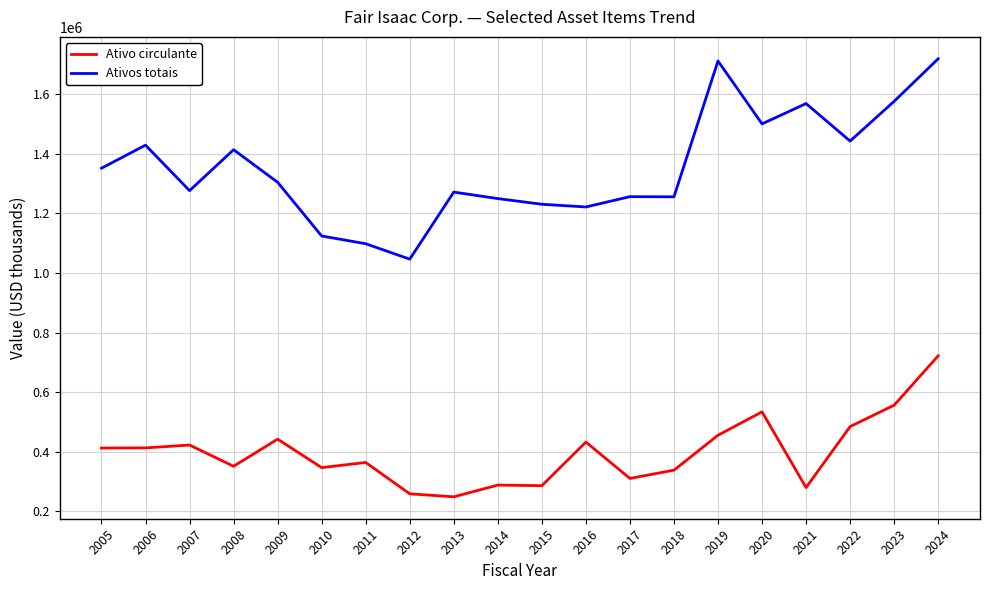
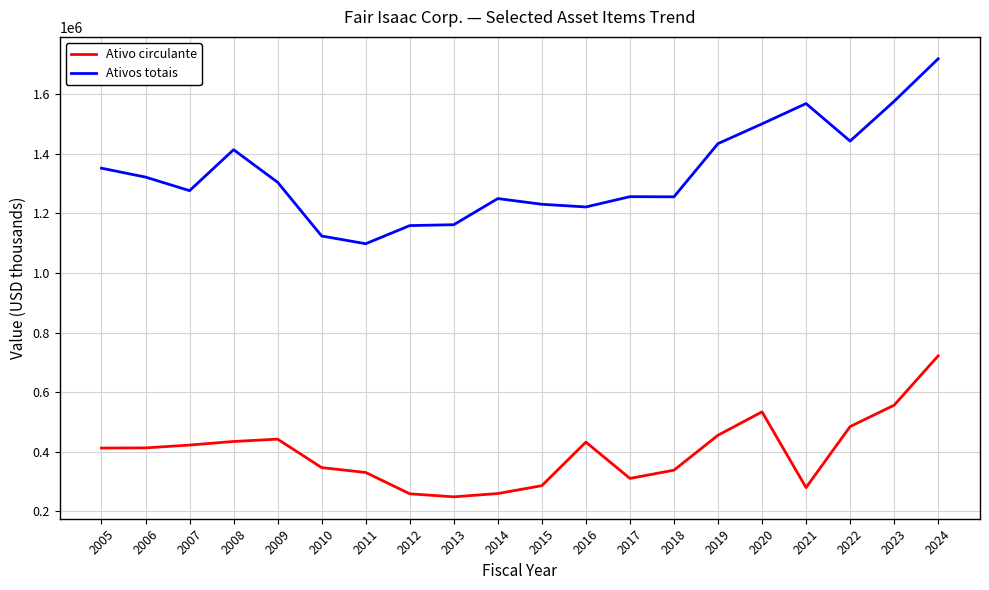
  {
    "Ativo circulante": {
      "2005": 410000,
      "2006": 410000,
      "2007": 420000,
-     "2008": 350000,
+     "2008": 430000,
      "2009": 440000,
      "2010": 350000,
-     "2011": 360000,
+     "2011": 330000,
      "2012": 260000,
      "2013": 250000,
-     "2014": 290000,
+     "2014": 260000,
      "2015": 290000,
      "2016": 430000,
      "2017": 310000,
      "2018": 340000,
      "2019": 460000,
      "2020": 530000,
      "2021": 280000,
      "2022": 480000,
      "2023": 560000,
      "2024": 720000
    },
    "Ativos totais": {
      "2005": 1350000,
-     "2006": 1430000,
+     "2006": 1320000,
      "2007": 1280000,
      "2008": 1410000,
      "2009": 1300000,
      "2010": 1120000,
      "2011": 1100000,
-     "2012": 1050000,
-     "2013": 1270000,
+     "2012": 1160000,
+     "2013": 1160000,
      "2014": 1250000,
      "2015": 1230000,
      "2016": 1220000,
      "2017": 1260000,
      "2018": 1260000,
-     "2019": 1710000,
+     "2019": 1430000,
      "2020": 1500000,
      "2021": 1570000,
      "2022": 1440000,
      "2023": 1580000,
      "2024": 1720000
    }
  }
